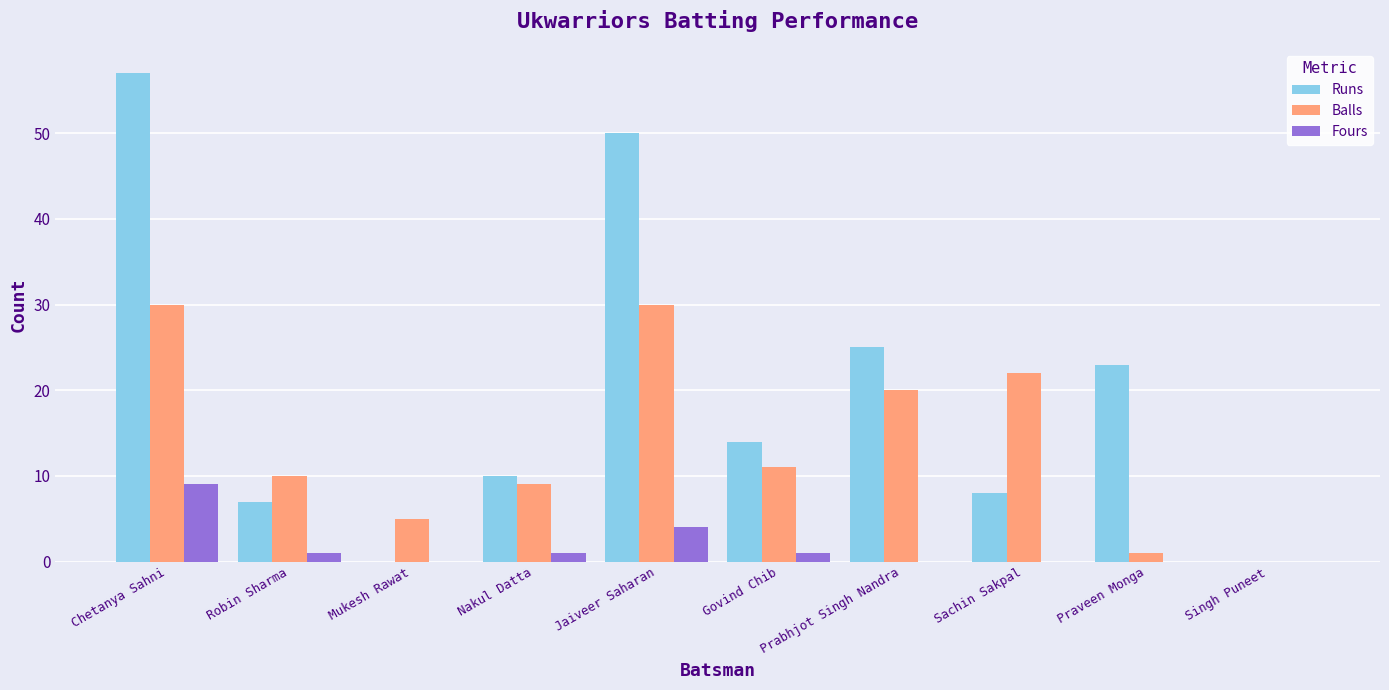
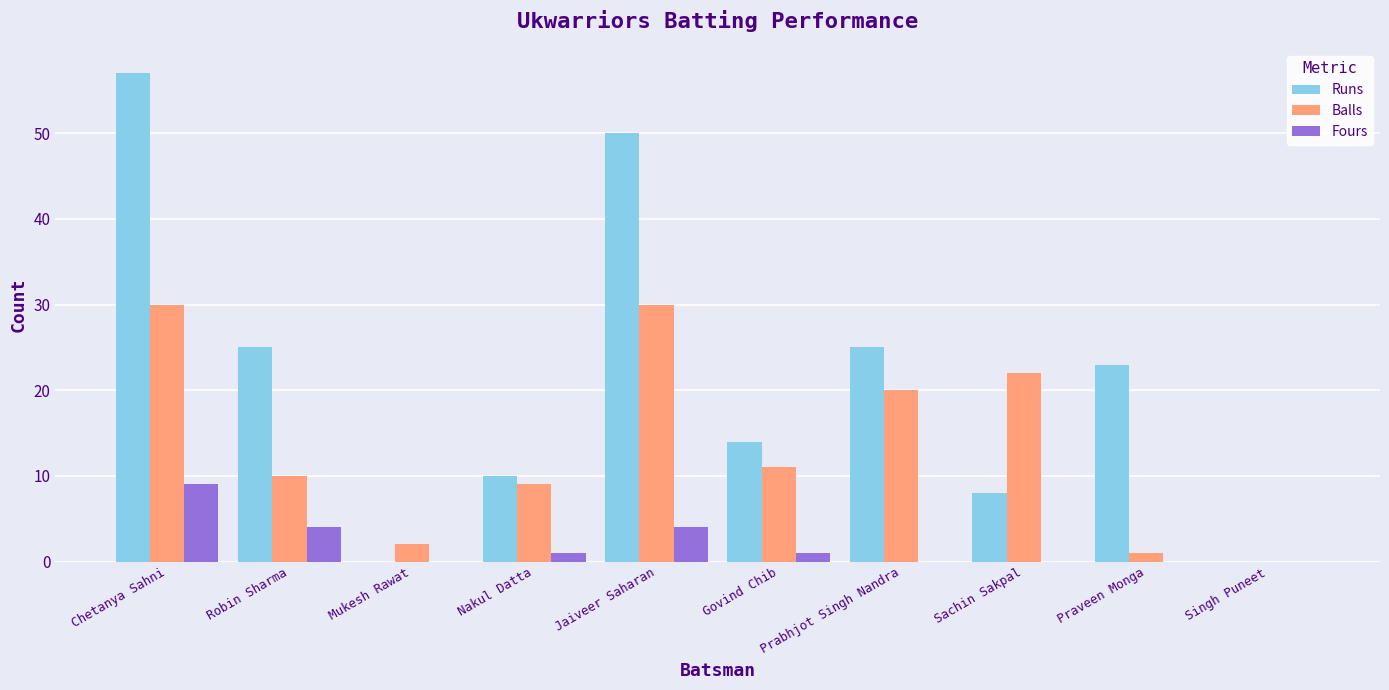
  {
    "Runs": {
      "Chetanya Sahni": 57,
-     "Robin Sharma": 7,
+     "Robin Sharma": 25,
      "Mukesh Rawat": 0,
      "Nakul Datta": 10,
      "Jaiveer Saharan": 50,
      "Govind Chib": 14,
      "Prabhjot Singh Nandra": 25,
      "Sachin Sakpal": 8,
      "Praveen Monga": 23,
      "Singh Puneet": 0
    },
    "Balls": {
      "Chetanya Sahni": 30,
      "Robin Sharma": 10,
-     "Mukesh Rawat": 5,
+     "Mukesh Rawat": 2,
      "Nakul Datta": 9,
      "Jaiveer Saharan": 30,
      "Govind Chib": 11,
      "Prabhjot Singh Nandra": 20,
      "Sachin Sakpal": 22,
      "Praveen Monga": 1,
      "Singh Puneet": 0
    },
    "Fours": {
      "Chetanya Sahni": 9,
-     "Robin Sharma": 1,
+     "Robin Sharma": 4,
      "Mukesh Rawat": 0,
      "Nakul Datta": 1,
      "Jaiveer Saharan": 4,
      "Govind Chib": 1,
      "Prabhjot Singh Nandra": 0,
      "Sachin Sakpal": 0,
      "Praveen Monga": 0,
      "Singh Puneet": 0
    }
  }
